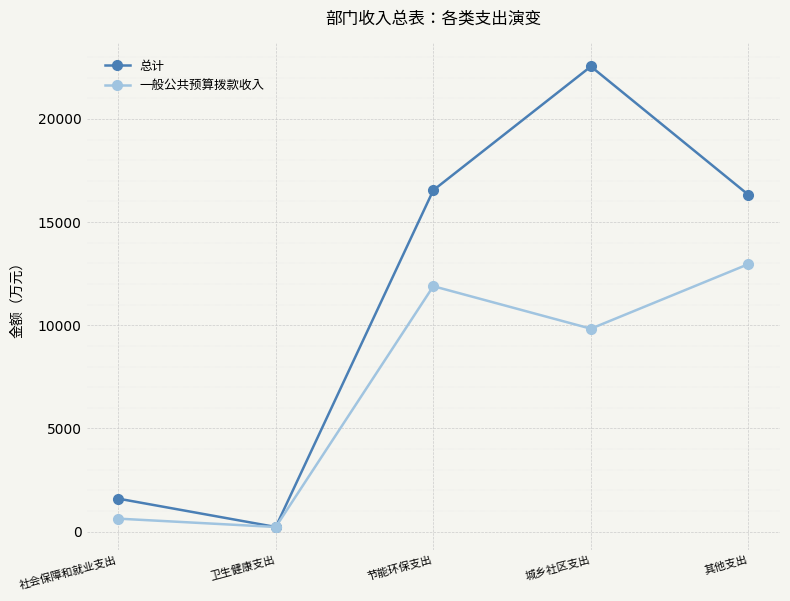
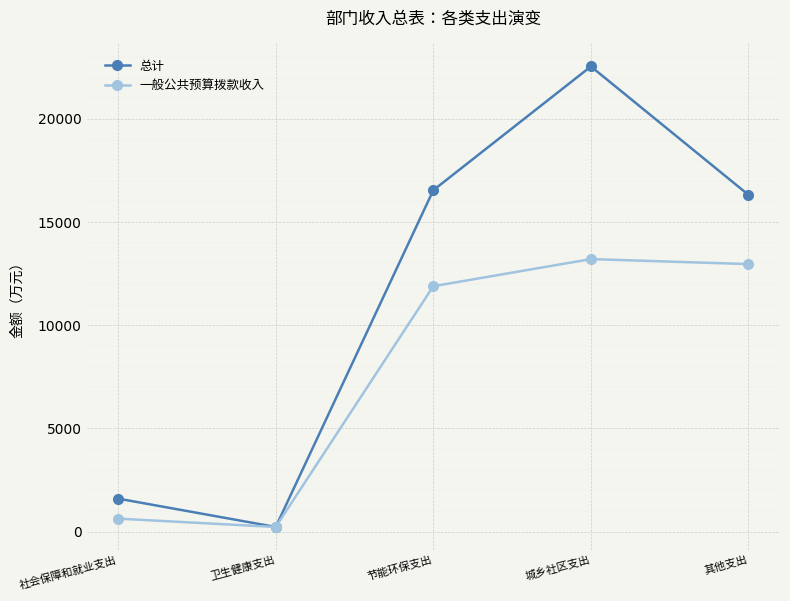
  {
    "总计": {
      "社会保障和就业支出": 1600,
      "节能环保支出": 16500,
      "城乡社区支出": 22500,
      "其他支出": 16300
    },
    "一般公共预算拨款收入": {
      "社会保障和就业支出": 600,
      "节能环保支出": 11900,
-     "城乡社区支出": 9800,
+     "城乡社区支出": 13200,
      "其他支出": 13000
    }
  }
